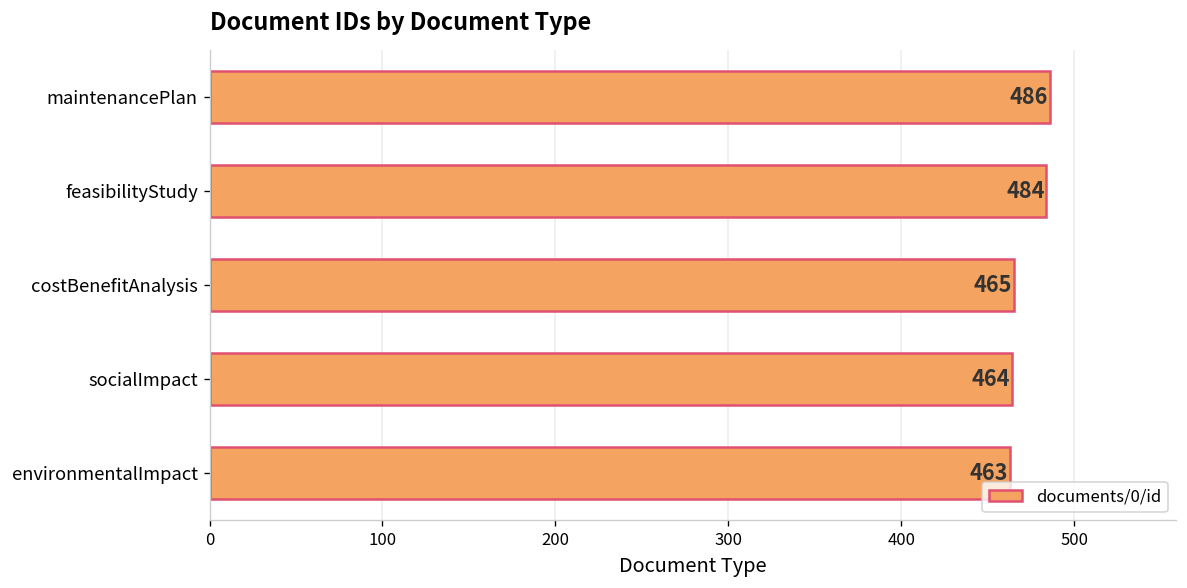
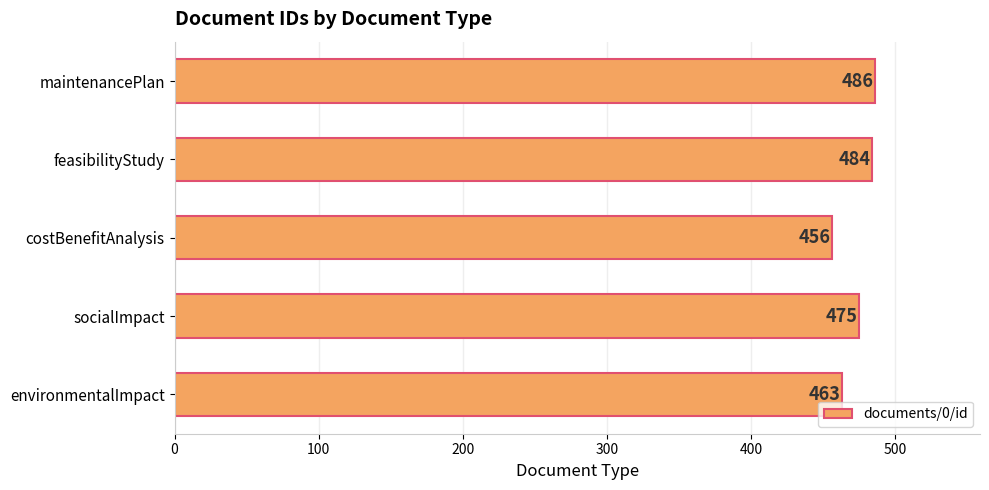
  {
    "maintenancePlan": 486,
    "feasibilityStudy": 484,
-   "costBenefitAnalysis": 465,
-   "socialImpact": 464
+   "costBenefitAnalysis": 456,
+   "socialImpact": 475
  }
